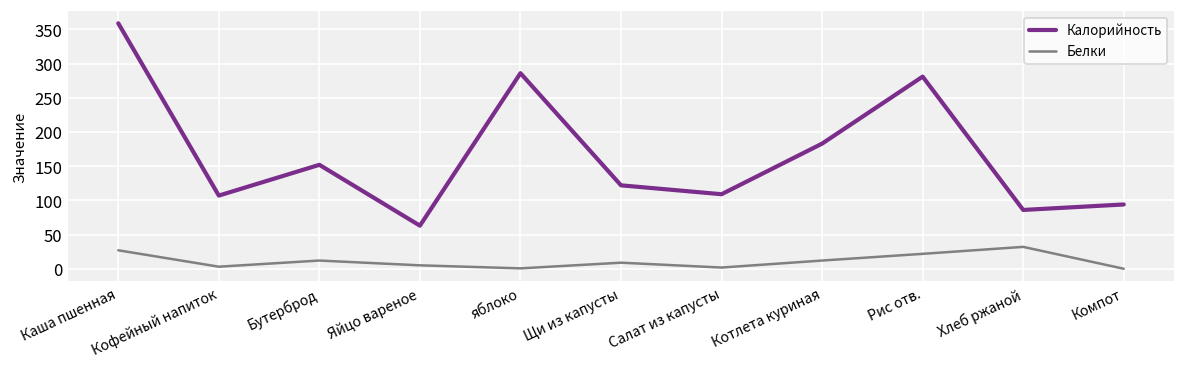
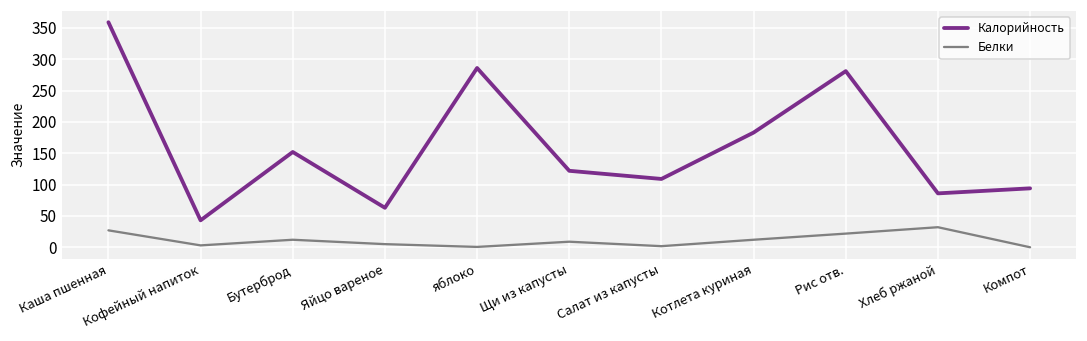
  {
    "Калорийность": {
      "Каша пшенная": 360,
-     "Кофейный напиток": 110,
+     "Кофейный напиток": 40,
      "Бутерброд": 150,
      "Яйцо вареное": 60,
      "яблоко": 290,
      "Щи из капусты": 120,
      "Салат из капусты": 110,
      "Котлета куриная": 180,
      "Рис отв.": 280,
      "Хлеб ржаной": 90,
      "Компот": 90
    },
    "Белки": {
      "Каша пшенная": 30,
      "Кофейный напиток": 0,
      "Бутерброд": 10,
      "Яйцо вареное": 10,
      "яблоко": 0,
      "Щи из капусты": 10,
      "Салат из капусты": 0,
      "Котлета куриная": 10,
      "Рис отв.": 20,
      "Хлеб ржаной": 30,
      "Компот": 0
    }
  }
